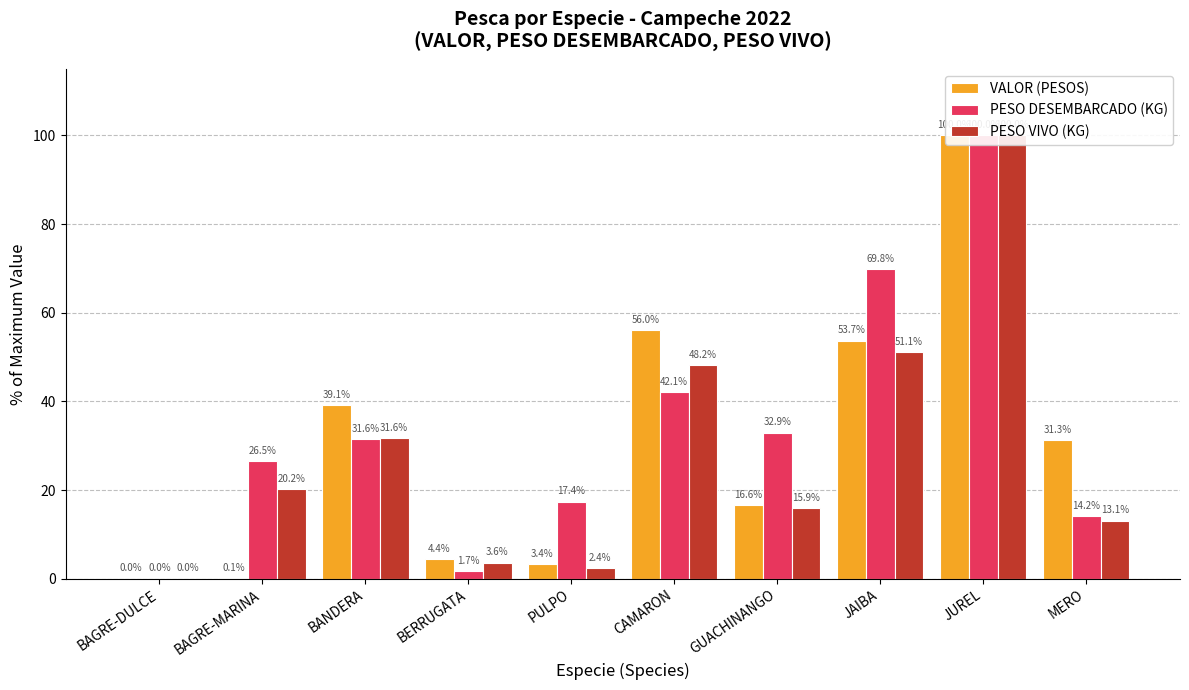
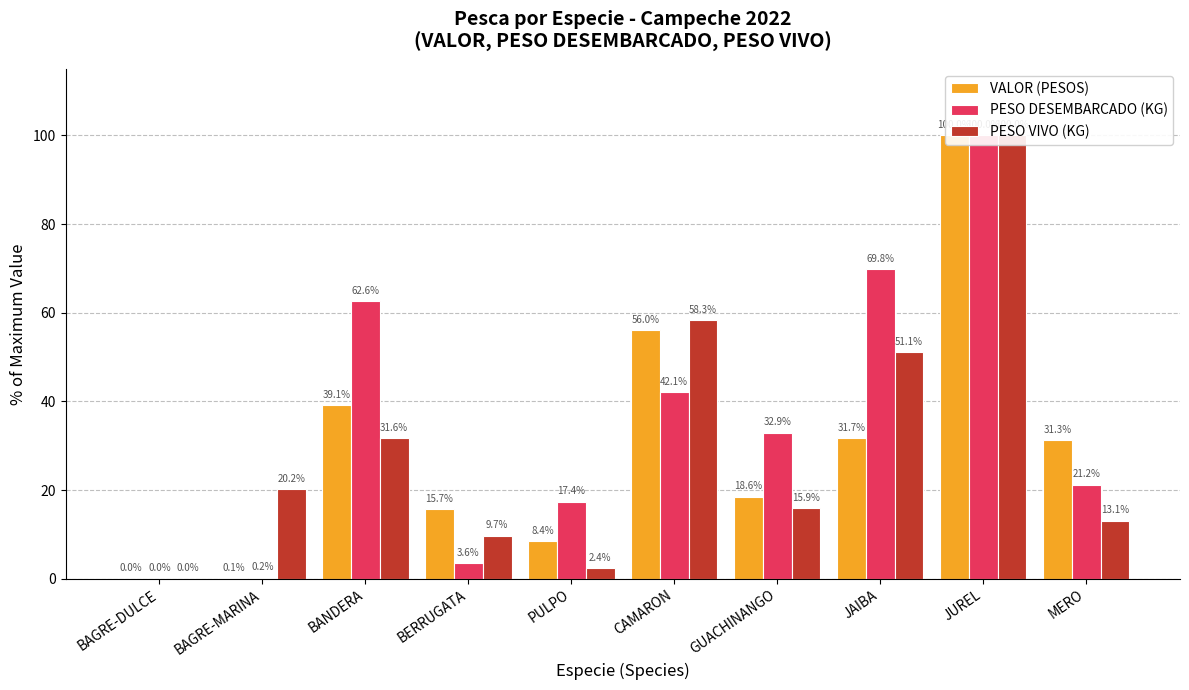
  {
    "VALOR (PESOS)": {
      "BAGRE-DULCE": "0.0%",
      "BAGRE-MARINA": "0.1%",
      "BANDERA": "39.1%",
-     "BERRUGATA": "4.4%",
-     "PULPO": "3.4%",
+     "BERRUGATA": "15.7%",
+     "PULPO": "8.4%",
      "CAMARON": "56.0%",
-     "GUACHINANGO": "16.6%",
-     "JAIBA": "53.7%",
+     "GUACHINANGO": "18.6%",
+     "JAIBA": "31.7%",
      "MERO": "31.3%"
    },
    "PESO DESEMBARCADO (KG)": {
      "BAGRE-DULCE": "0.0%",
-     "BAGRE-MARINA": "26.5%",
-     "BANDERA": "31.6%",
-     "BERRUGATA": "1.7%",
+     "BAGRE-MARINA": "0.2%",
+     "BANDERA": "62.6%",
+     "BERRUGATA": "3.6%",
      "PULPO": "17.4%",
      "CAMARON": "42.1%",
      "GUACHINANGO": "32.9%",
      "JAIBA": "69.8%",
-     "MERO": "14.2%"
+     "MERO": "21.2%"
    },
    "PESO VIVO (KG)": {
      "BAGRE-DULCE": "0.0%",
      "BAGRE-MARINA": "20.2%",
      "BANDERA": "31.6%",
-     "BERRUGATA": "3.6%",
+     "BERRUGATA": "9.7%",
      "PULPO": "2.4%",
-     "CAMARON": "48.2%",
+     "CAMARON": "58.3%",
      "GUACHINANGO": "15.9%",
      "JAIBA": "51.1%",
      "MERO": "13.1%"
    }
  }
